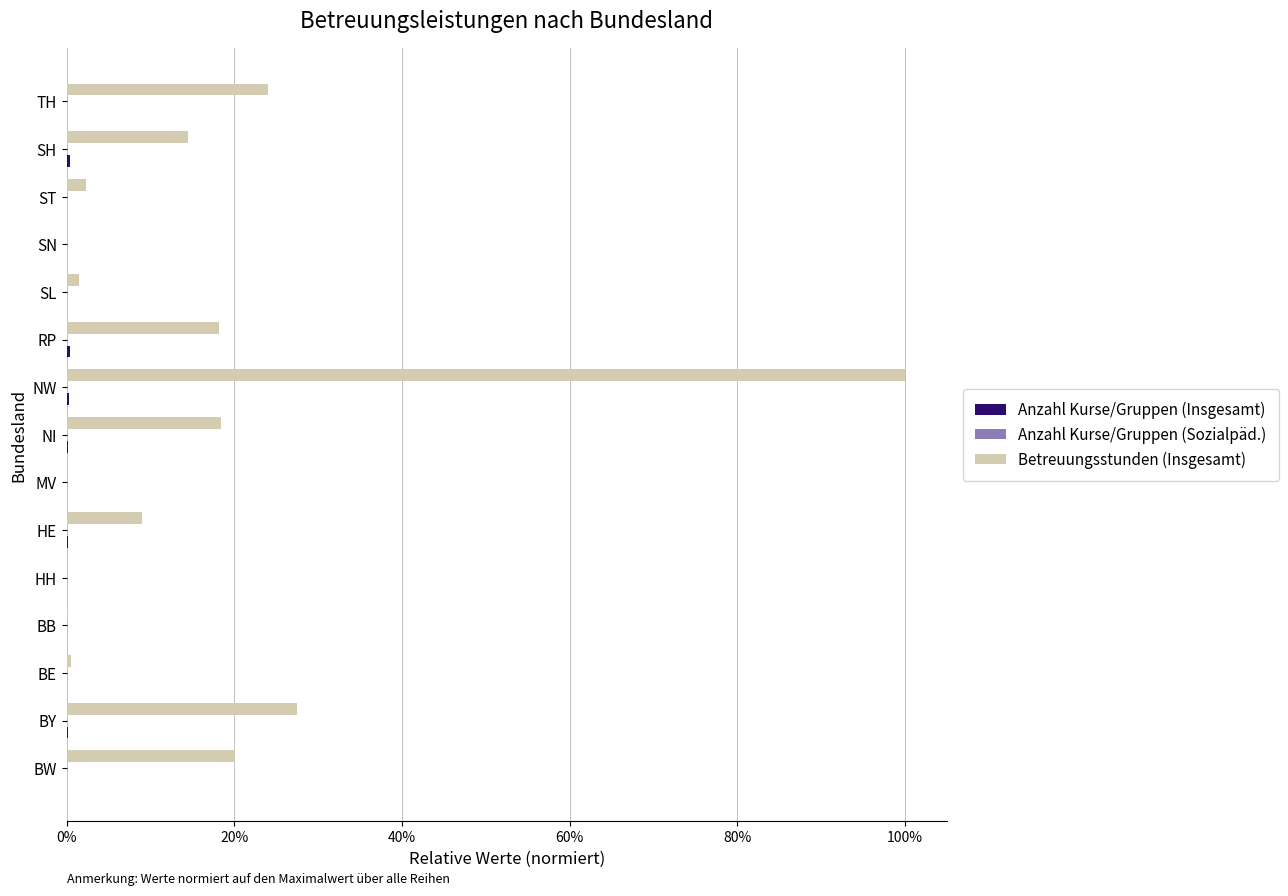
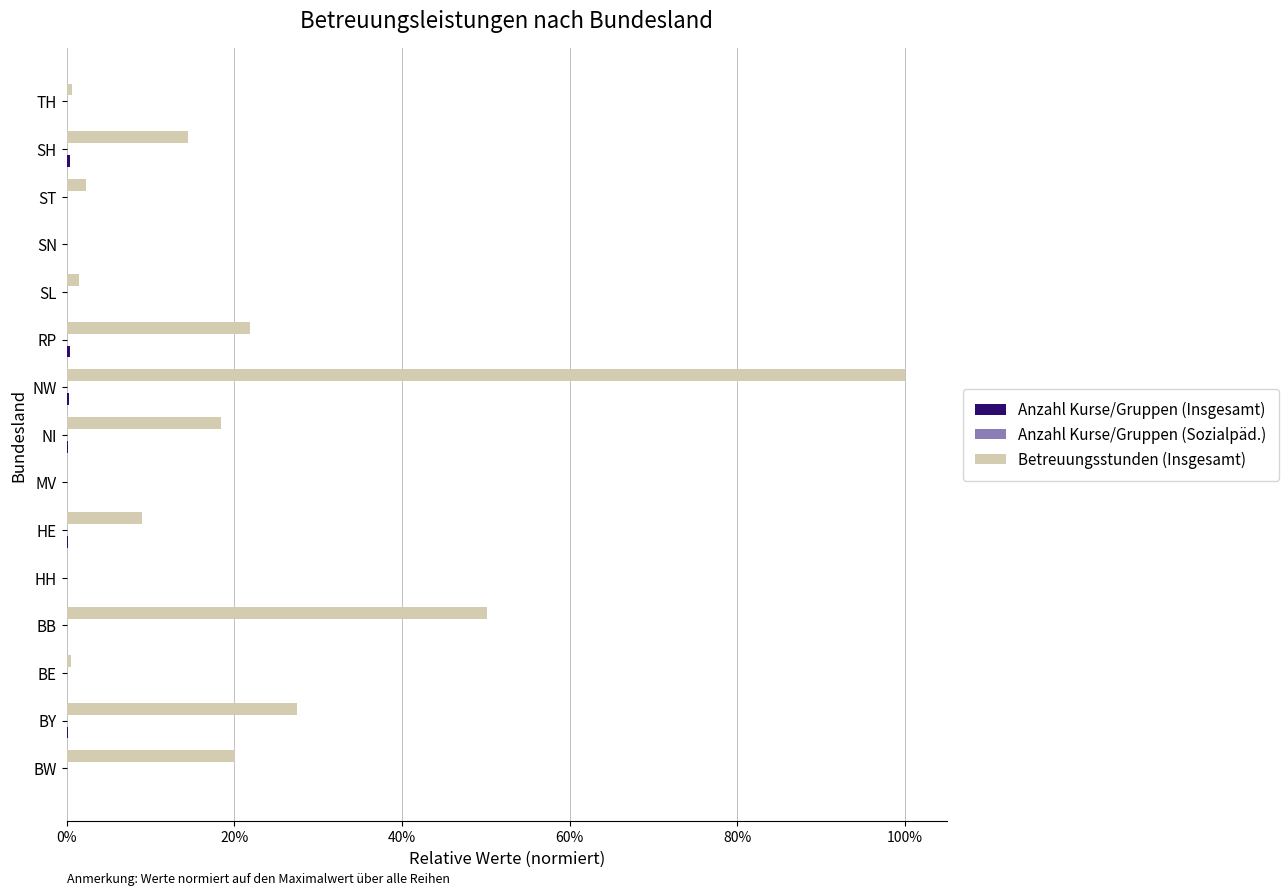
  {
    "Anzahl Kurse/Gruppen (Insgesamt)": {
      "SH": "0%",
      "RP": "0%"
    },
    "Betreuungsstunden (Insgesamt)": {
-     "TH": "24%",
+     "TH": "1%",
      "SH": "15%",
      "ST": "2%",
      "SL": "2%",
-     "RP": "18%",
+     "RP": "22%",
      "NW": "100%",
      "NI": "18%",
      "HE": "9%",
-     "BB": "0%",
+     "BB": "50%",
      "BE": "1%",
      "BY": "28%",
      "BW": "20%"
    }
  }
